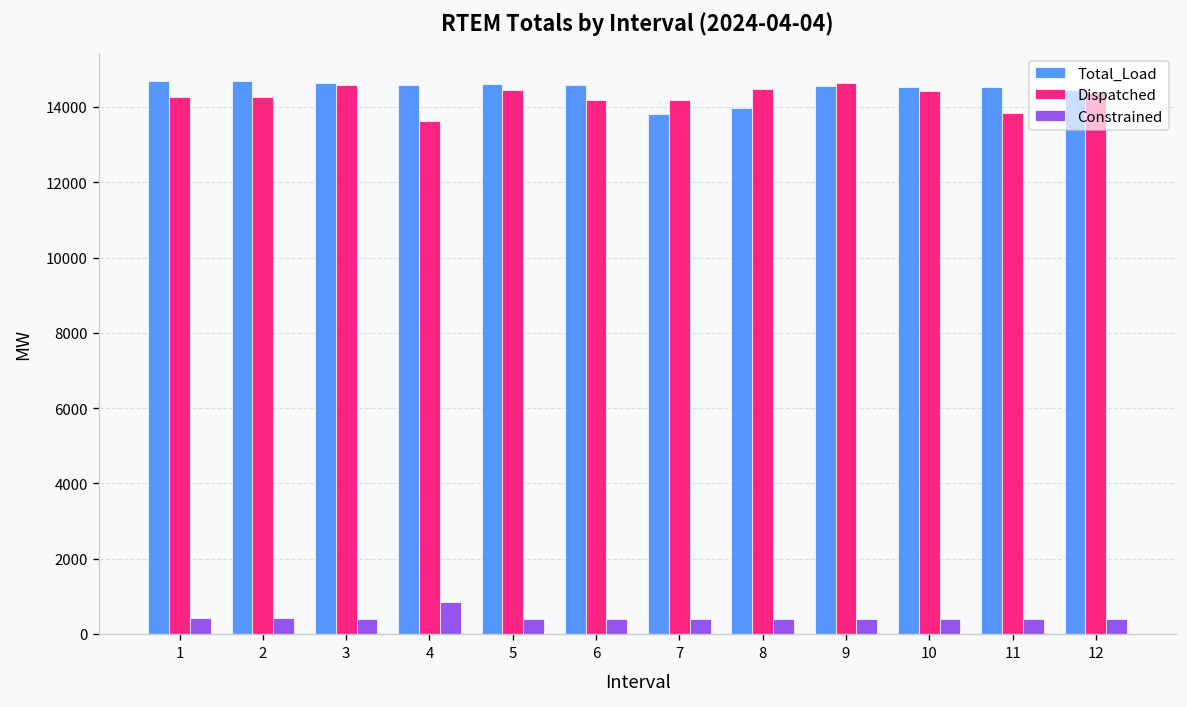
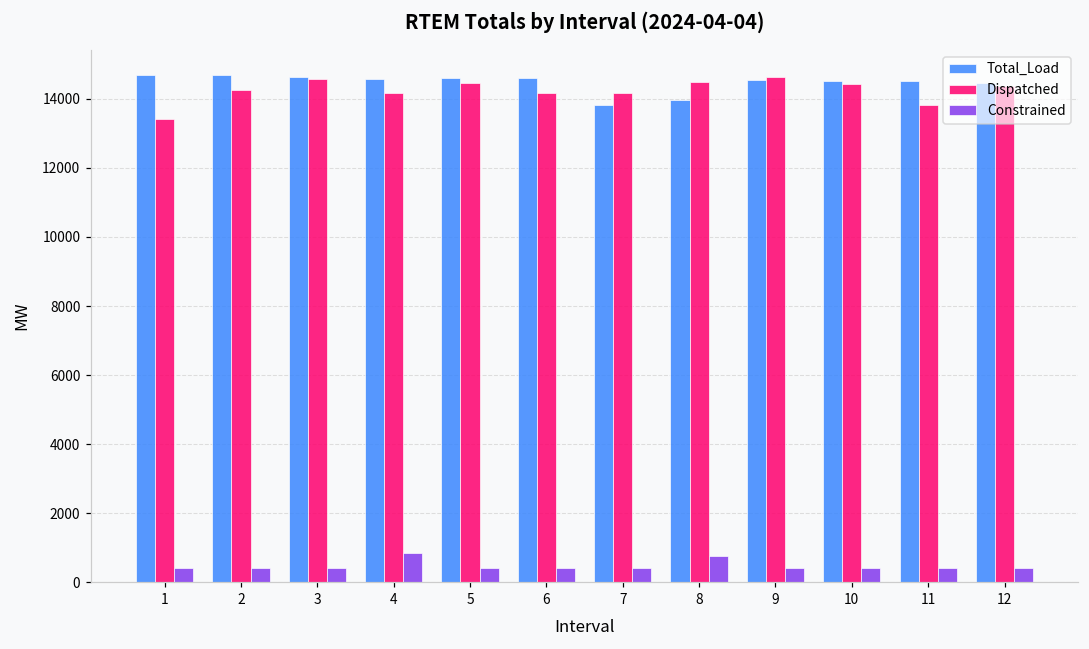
  {
    "Total_Load": {
      "1": 14700,
      "2": 14700,
      "3": 14600,
      "4": 14600,
      "5": 14600,
      "6": 14600,
      "7": 13800,
      "8": 14000,
      "9": 14500,
      "10": 14500,
      "11": 14500
    },
    "Dispatched": {
-     "1": 14300,
+     "1": 13400,
      "2": 14300,
      "3": 14600,
-     "4": 13600,
+     "4": 14200,
      "5": 14400,
      "6": 14200,
      "7": 14200,
      "8": 14500,
      "9": 14600,
      "10": 14400,
      "11": 13800
    },
    "Constrained": {
      "1": 400,
      "2": 400,
      "3": 400,
      "4": 800,
      "5": 400,
      "6": 400,
      "7": 400,
-     "8": 400,
+     "8": 800,
      "9": 400,
      "10": 400,
      "11": 400,
      "12": 400
    }
  }
